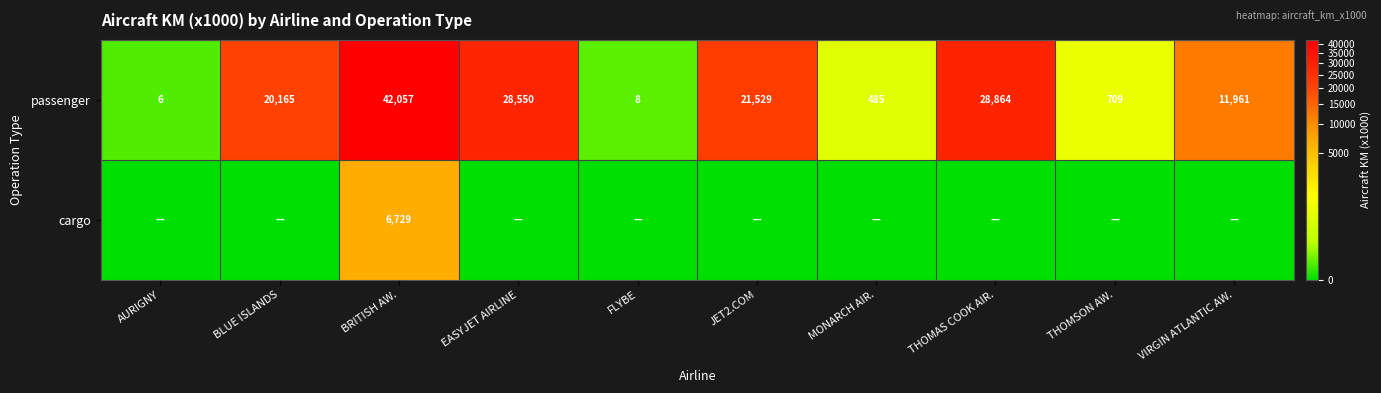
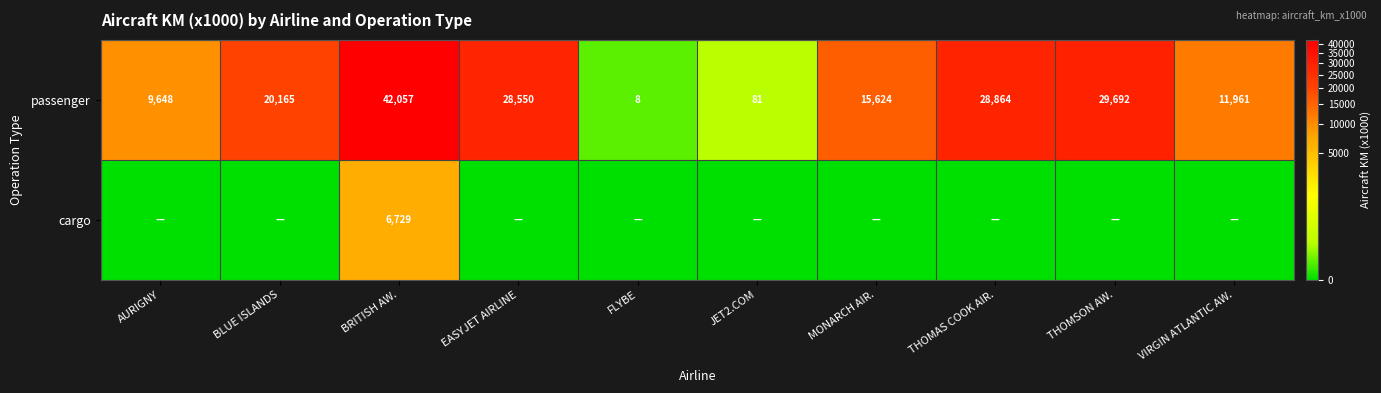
  {
    "passenger": {
-     "AURIGNY": "6",
+     "AURIGNY": "9,648",
      "BLUE ISLANDS": "20,165",
      "BRITISH AW.": "42,057",
      "EASYJET AIRLINE": "28,550",
      "FLYBE": "8",
-     "JET2.COM": "21,529",
-     "MONARCH AIR.": "485",
+     "JET2.COM": "81",
+     "MONARCH AIR.": "15,624",
      "THOMAS COOK AIR.": "28,864",
-     "THOMSON AW.": "709",
+     "THOMSON AW.": "29,692",
      "VIRGIN ATLANTIC AW.": "11,961"
    },
    "cargo": {
      "BRITISH AW.": "6,729"
    }
  }
